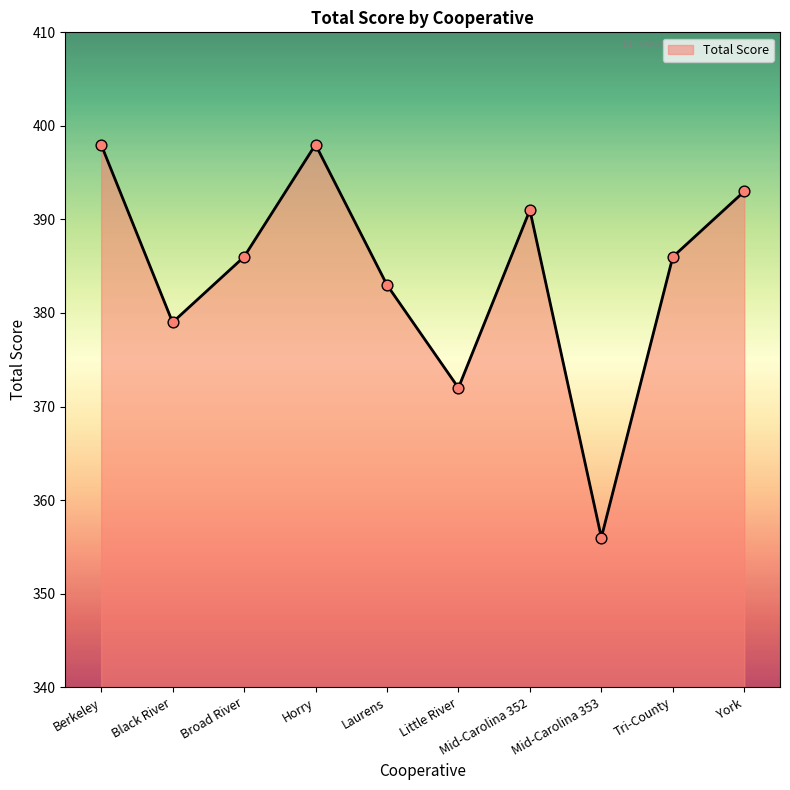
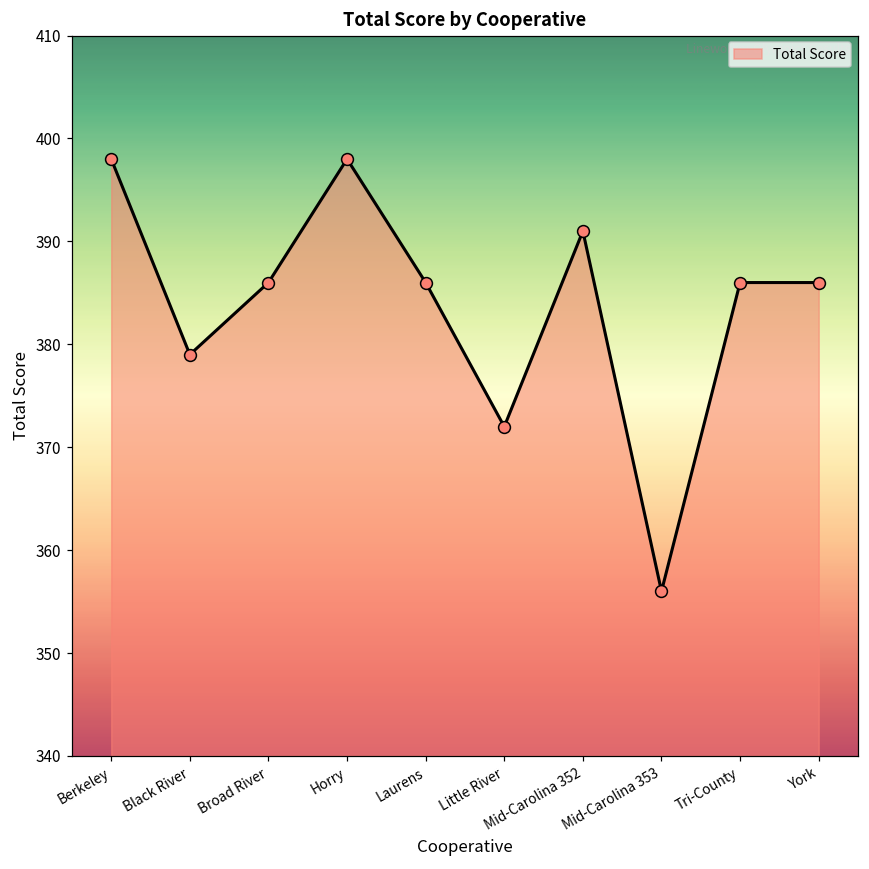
  {
    "Berkeley": 398,
    "Black River": 379,
    "Broad River": 386,
    "Horry": 398,
-   "Laurens": 383,
+   "Laurens": 386,
    "Little River": 372,
    "Mid-Carolina 352": 391,
    "Mid-Carolina 353": 356,
    "Tri-County": 386,
-   "York": 393
+   "York": 386
  }
